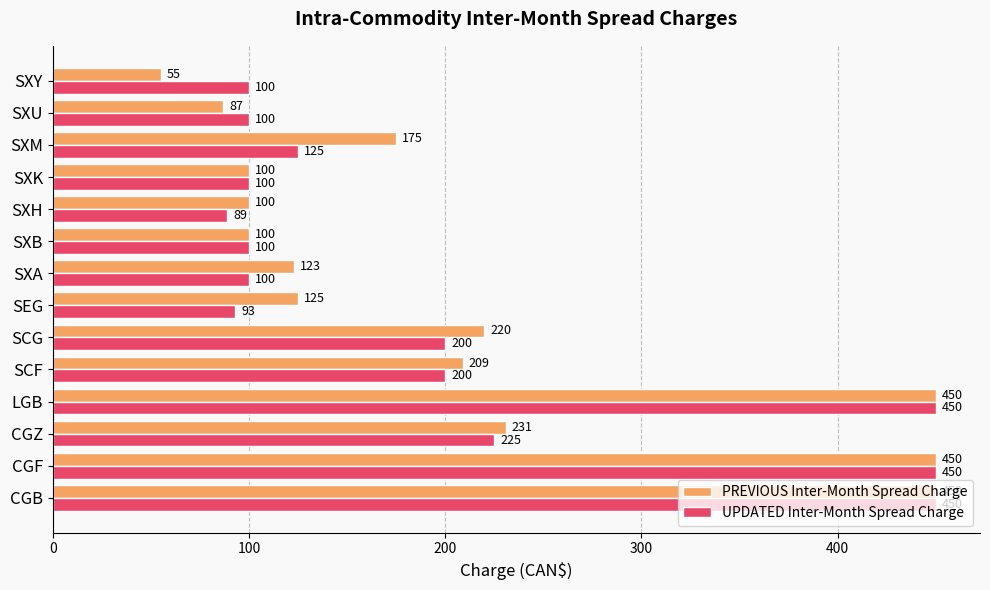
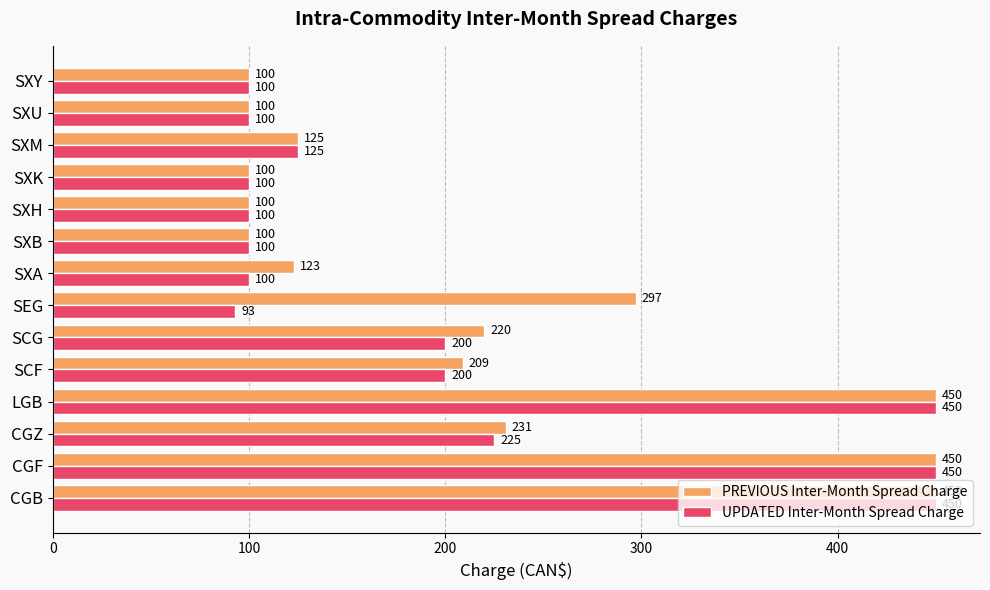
  {
    "PREVIOUS Inter-Month Spread Charge": {
-     "SXY": 55,
-     "SXU": 87,
-     "SXM": 175,
+     "SXY": 100,
+     "SXU": 100,
+     "SXM": 125,
      "SXK": 100,
      "SXH": 100,
      "SXB": 100,
      "SXA": 123,
-     "SEG": 125,
+     "SEG": 297,
      "SCG": 220,
      "SCF": 209,
      "LGB": 450,
      "CGZ": 231,
      "CGF": 450
    },
    "UPDATED Inter-Month Spread Charge": {
      "SXY": 100,
      "SXU": 100,
      "SXM": 125,
      "SXK": 100,
-     "SXH": 89,
+     "SXH": 100,
      "SXB": 100,
      "SXA": 100,
      "SEG": 93,
      "SCG": 200,
      "SCF": 200,
      "LGB": 450,
      "CGZ": 225,
      "CGF": 450
    }
  }
